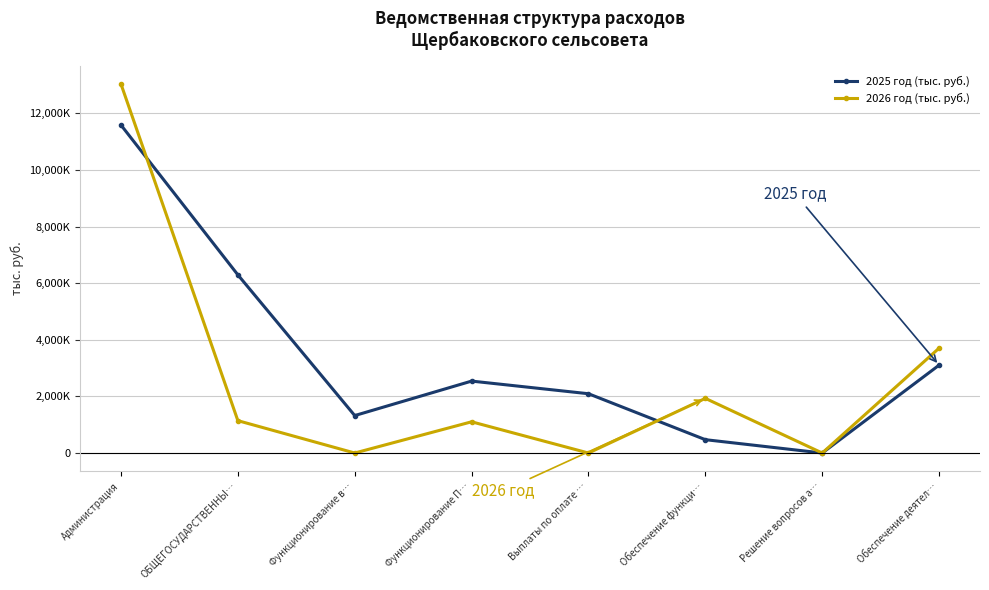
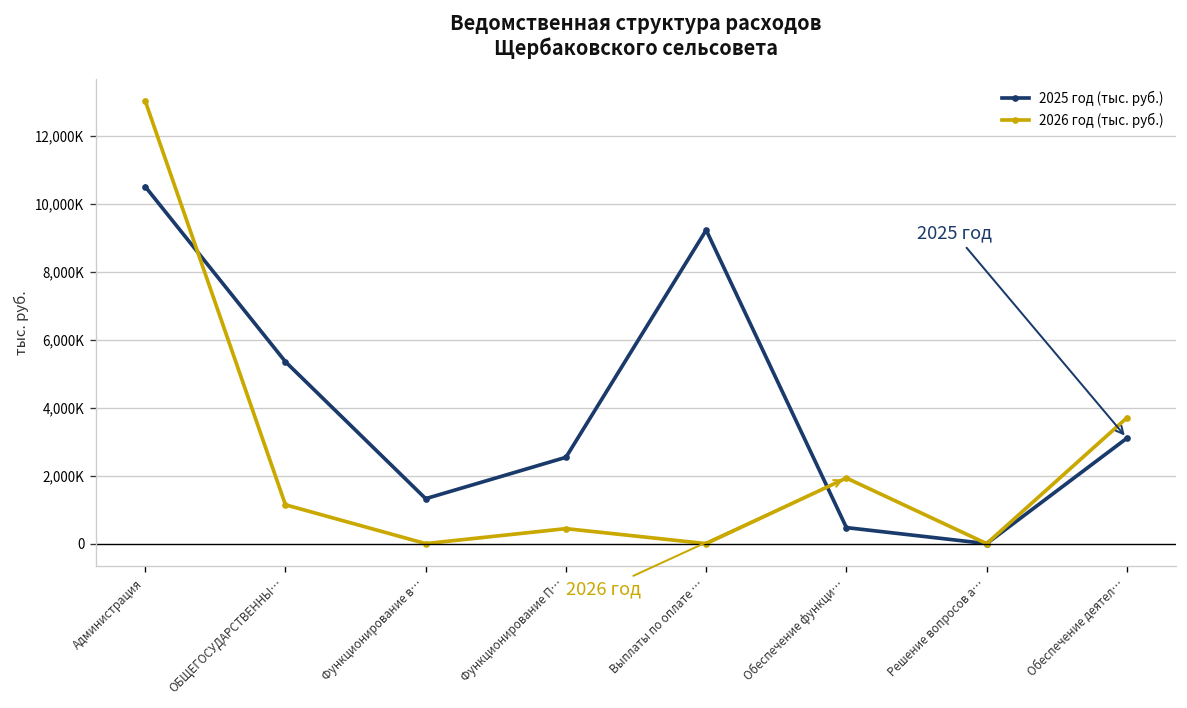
  {
    "2025 год (тыс. руб.)": {
-     "Администрация": "11,600,000",
-     "ОБЩЕГОСУДАРСТВЕННЫ…": "6,300,000",
+     "Администрация": "10,500,000",
+     "ОБЩЕГОСУДАРСТВЕННЫ…": "5,400,000",
      "Функционирование в…": "1,300,000",
      "Функционирование П…": "2,500,000",
-     "Выплаты по оплате …": "2,100,000",
+     "Выплаты по оплате …": "9,200,000",
      "Обеспечение функци…": "500,000",
      "Обеспечение деятел…": "3,100,000"
    },
    "2026 год (тыс. руб.)": {
      "Администрация": "13,000,000",
      "ОБЩЕГОСУДАРСТВЕННЫ…": "1,100,000",
      "Функционирование в…": "0",
-     "Функционирование П…": "1,100,000",
+     "Функционирование П…": "400,000",
      "Обеспечение функци…": "1,900,000"
    }
  }
